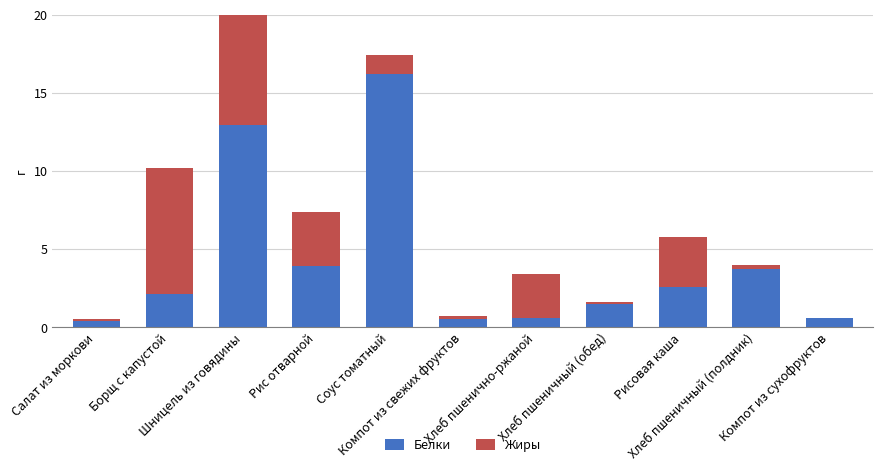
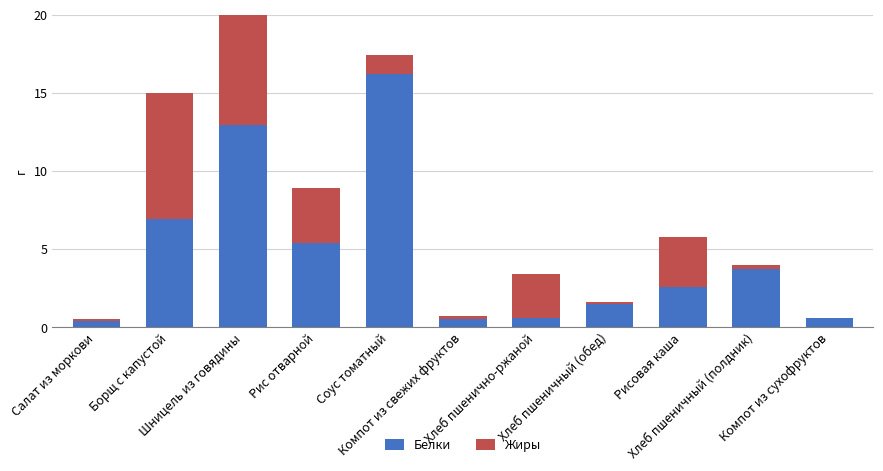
  {
    "Белки": {
      "Салат из моркови": 0.4,
-     "Борщ с капустой": 2.1,
+     "Борщ с капустой": 6.9,
      "Шницель из говядины": 12.9,
-     "Рис отварной": 3.9,
+     "Рис отварной": 5.4,
      "Соус томатный": 16.2,
      "Компот из свежих фруктов": 0.5,
      "Хлеб пшенично-ржаной": 0.6,
      "Хлеб пшеничный (обед)": 1.5,
      "Рисовая каша": 2.6,
      "Хлеб пшеничный (полдник)": 3.8,
      "Компот из сухофруктов": 0.6
    },
    "Жиры": {
      "Борщ с капустой": 8.1,
      "Рис отварной": 3.5,
      "Соус томатный": 1.2,
      "Компот из свежих фруктов": 0.2,
      "Хлеб пшенично-ржаной": 2.8,
      "Рисовая каша": 3.2,
      "Хлеб пшеничный (полдник)": 0.3,
      "Компот из сухофруктов": 0.0
    }
  }
